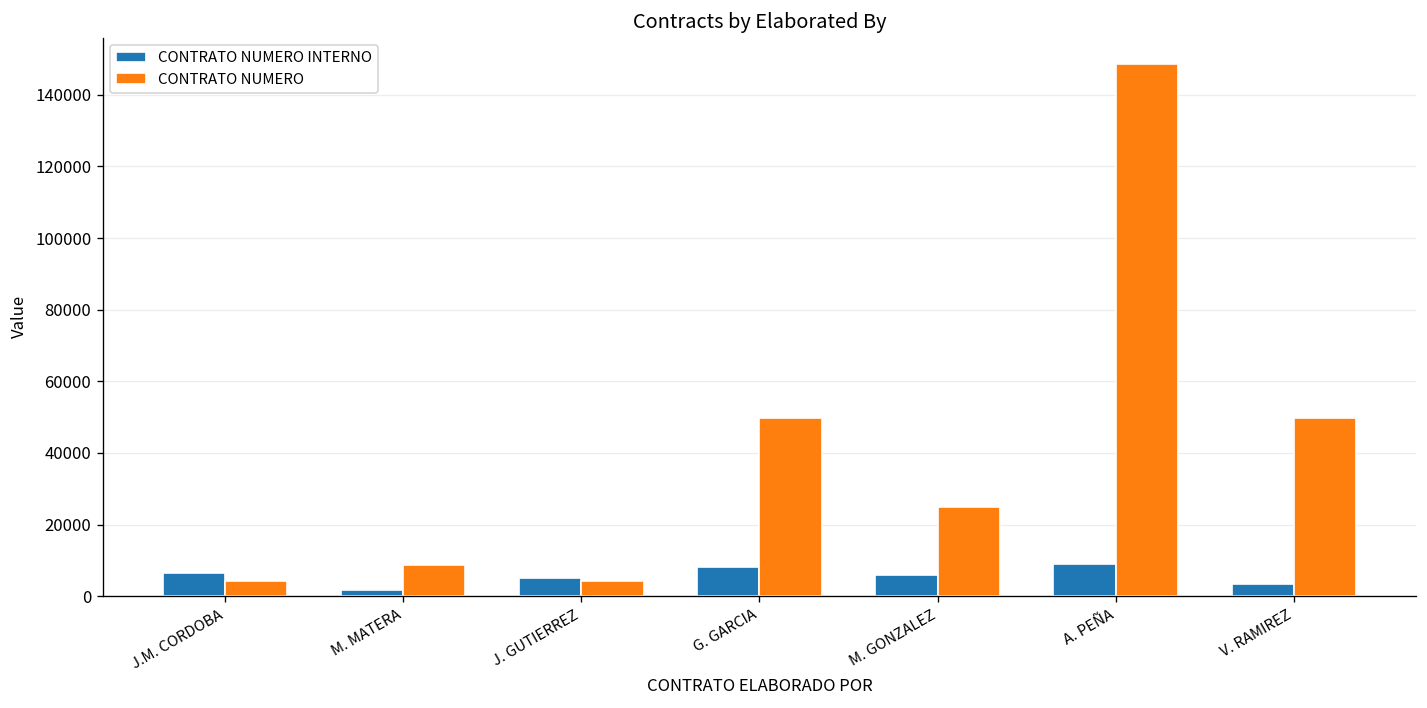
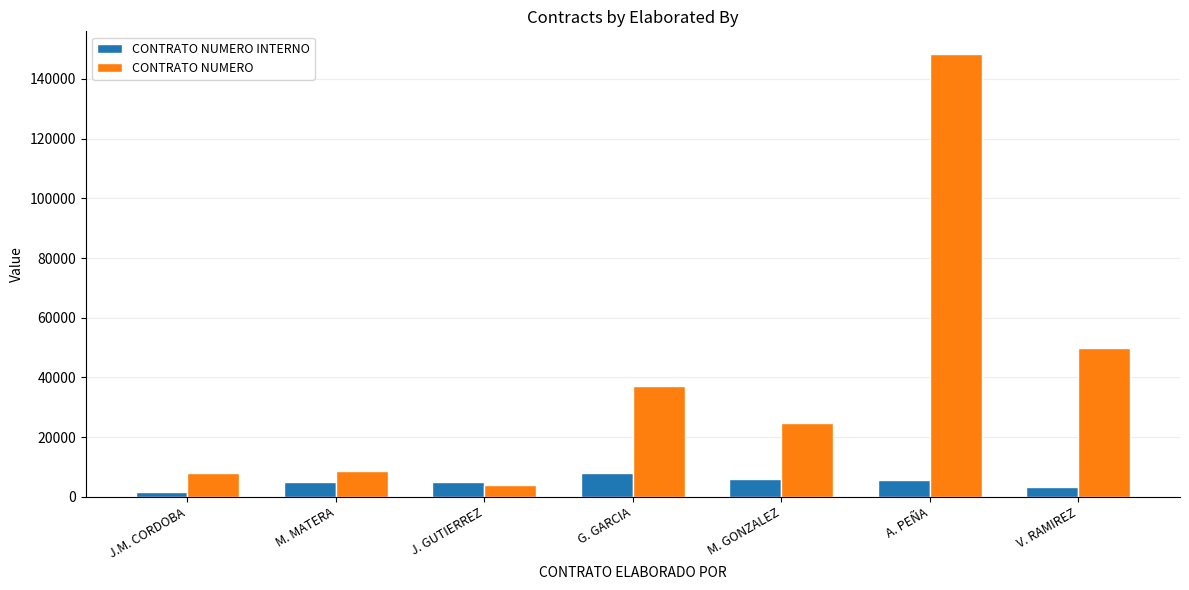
  {
    "CONTRATO NUMERO INTERNO": {
-     "J.M. CORDOBA": 6000,
-     "M. MATERA": 2000,
+     "J.M. CORDOBA": 2000,
+     "M. MATERA": 5000,
      "J. GUTIERREZ": 5000,
      "G. GARCIA": 8000,
      "M. GONZALEZ": 6000,
-     "A. PEÑA": 9000,
+     "A. PEÑA": 6000,
      "V. RAMIREZ": 3000
    },
    "CONTRATO NUMERO": {
-     "J.M. CORDOBA": 4000,
+     "J.M. CORDOBA": 8000,
      "M. MATERA": 9000,
      "J. GUTIERREZ": 4000,
-     "G. GARCIA": 50000,
+     "G. GARCIA": 37000,
      "M. GONZALEZ": 25000,
      "A. PEÑA": 149000,
      "V. RAMIREZ": 50000
    }
  }
